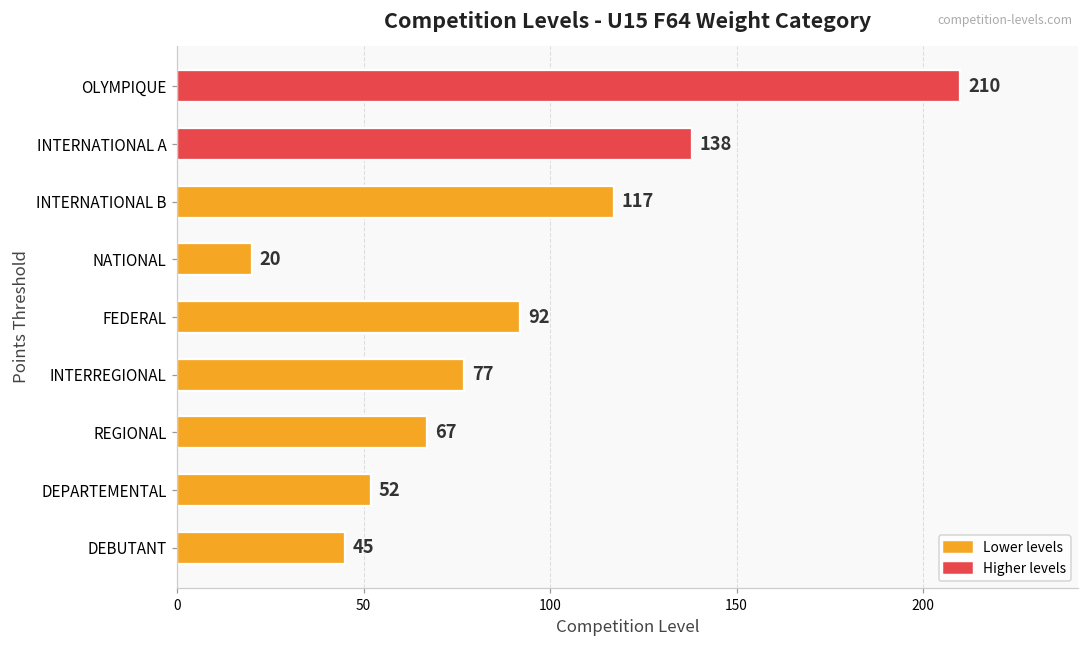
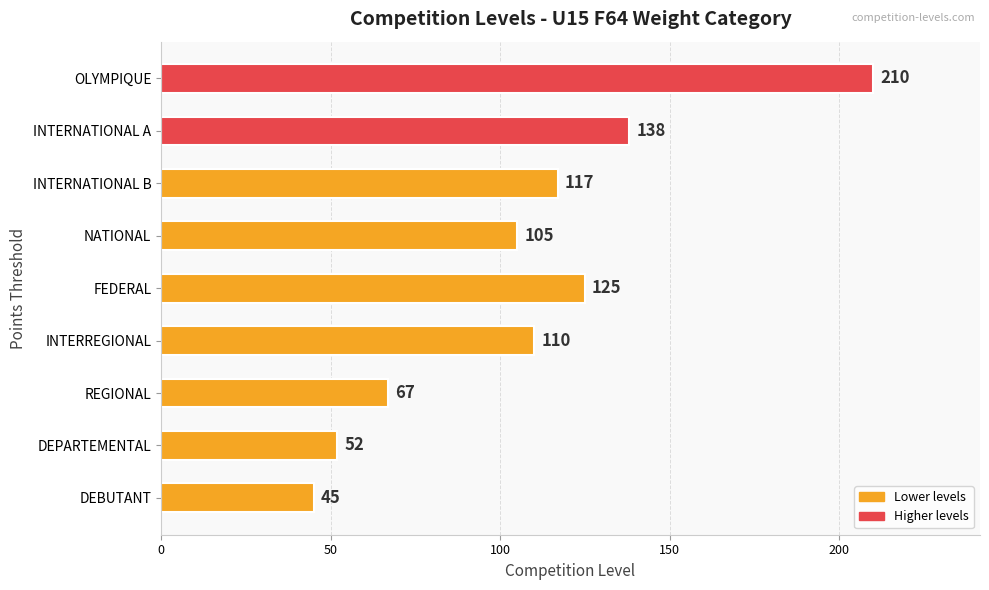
  {
    "OLYMPIQUE": 210,
    "INTERNATIONAL A": 138,
    "INTERNATIONAL B": 117,
-   "NATIONAL": 20,
-   "FEDERAL": 92,
-   "INTERREGIONAL": 77,
+   "NATIONAL": 105,
+   "FEDERAL": 125,
+   "INTERREGIONAL": 110,
    "REGIONAL": 67,
    "DEPARTEMENTAL": 52,
    "DEBUTANT": 45
  }
